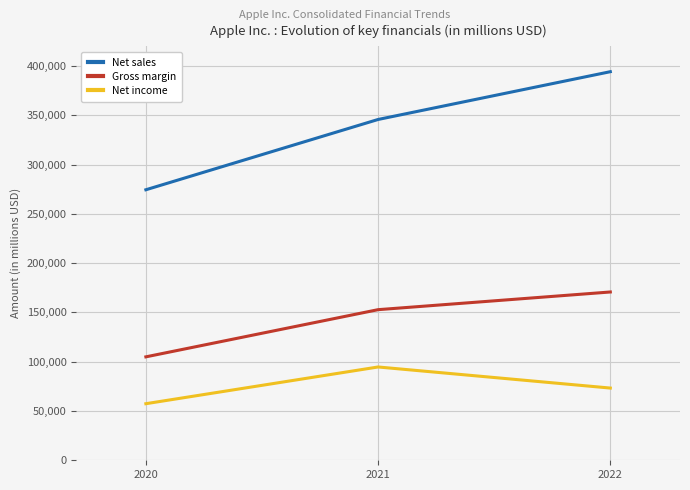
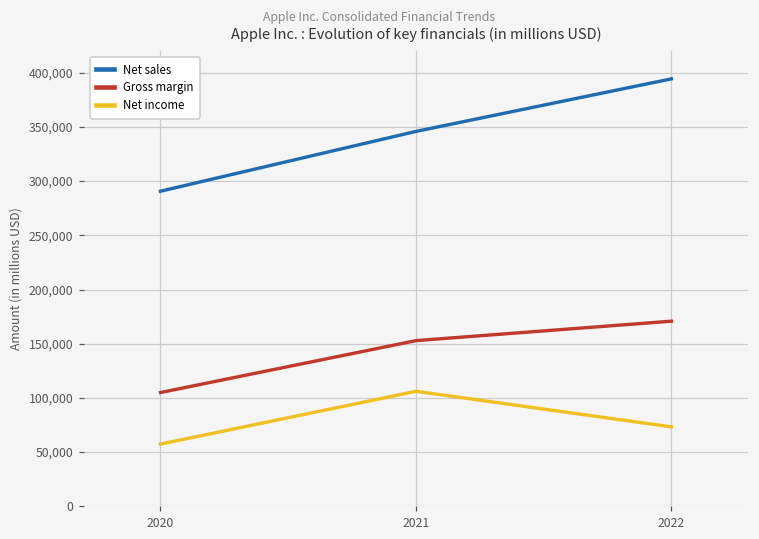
  {
    "Net sales": {
-     "2020": "270,000",
+     "2020": "290,000",
      "2021": "350,000",
      "2022": "390,000"
    },
    "Gross margin": {
      "2020": "100,000",
      "2021": "150,000",
      "2022": "170,000"
    },
    "Net income": {
      "2020": "60,000",
-     "2021": "90,000",
+     "2021": "110,000",
      "2022": "70,000"
    }
  }
